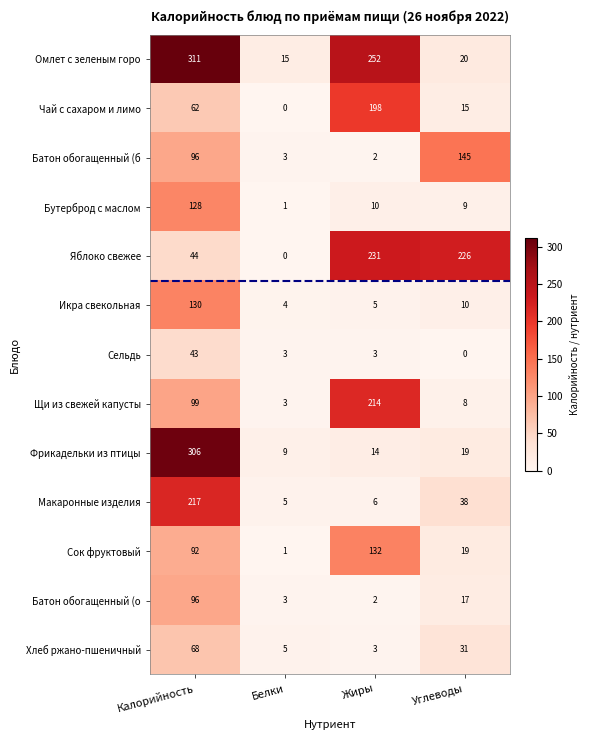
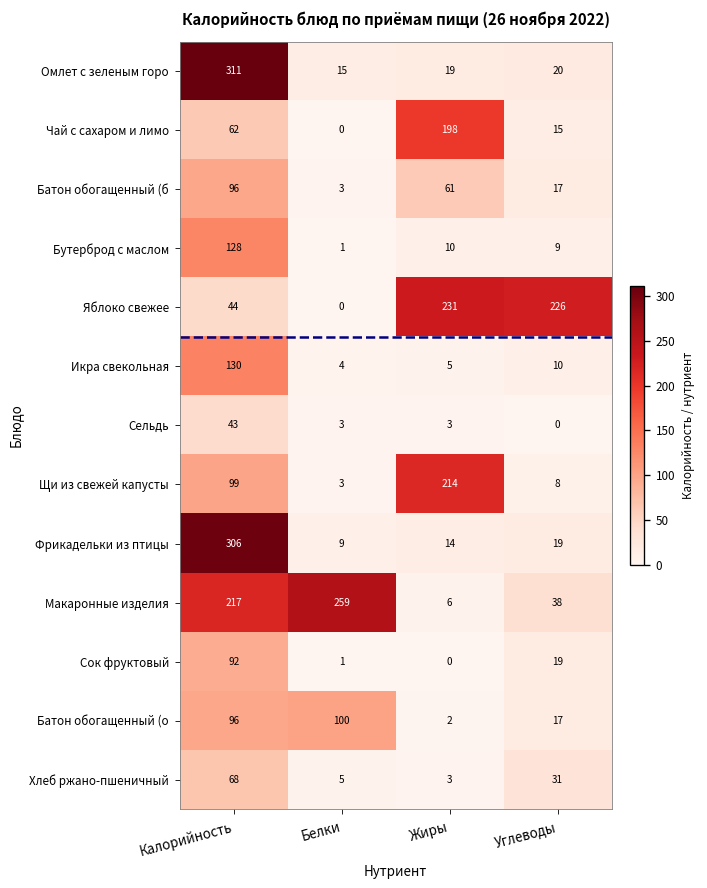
  {
    "Омлет с зеленым горо": {
      "Калорийность": 311,
      "Белки": 15,
-     "Жиры": 252,
+     "Жиры": 19,
      "Углеводы": 20
    },
    "Чай с сахаром и лимо": {
      "Калорийность": 62,
      "Белки": 0,
      "Жиры": 198,
      "Углеводы": 15
    },
    "Батон обогащенный (б": {
      "Калорийность": 96,
      "Белки": 3,
-     "Жиры": 2,
-     "Углеводы": 145
+     "Жиры": 61,
+     "Углеводы": 17
    },
    "Бутерброд с маслом": {
      "Калорийность": 128,
      "Белки": 1,
      "Жиры": 10,
      "Углеводы": 9
    },
    "Яблоко свежее": {
      "Калорийность": 44,
      "Белки": 0,
      "Жиры": 231,
      "Углеводы": 226
    },
    "Икра свекольная": {
      "Калорийность": 130,
      "Белки": 4,
      "Жиры": 5,
      "Углеводы": 10
    },
    "Сельдь": {
      "Калорийность": 43,
      "Белки": 3,
      "Жиры": 3,
      "Углеводы": 0
    },
    "Щи из свежей капусты": {
      "Калорийность": 99,
      "Белки": 3,
      "Жиры": 214,
      "Углеводы": 8
    },
    "Фрикадельки из птицы": {
      "Калорийность": 306,
      "Белки": 9,
      "Жиры": 14,
      "Углеводы": 19
    },
    "Макаронные изделия": {
      "Калорийность": 217,
-     "Белки": 5,
+     "Белки": 259,
      "Жиры": 6,
      "Углеводы": 38
    },
    "Сок фруктовый": {
      "Калорийность": 92,
      "Белки": 1,
-     "Жиры": 132,
+     "Жиры": 0,
      "Углеводы": 19
    },
    "Батон обогащенный (о": {
      "Калорийность": 96,
-     "Белки": 3,
+     "Белки": 100,
      "Жиры": 2,
      "Углеводы": 17
    },
    "Хлеб ржано-пшеничный": {
      "Калорийность": 68,
      "Белки": 5,
      "Жиры": 3,
      "Углеводы": 31
    }
  }
